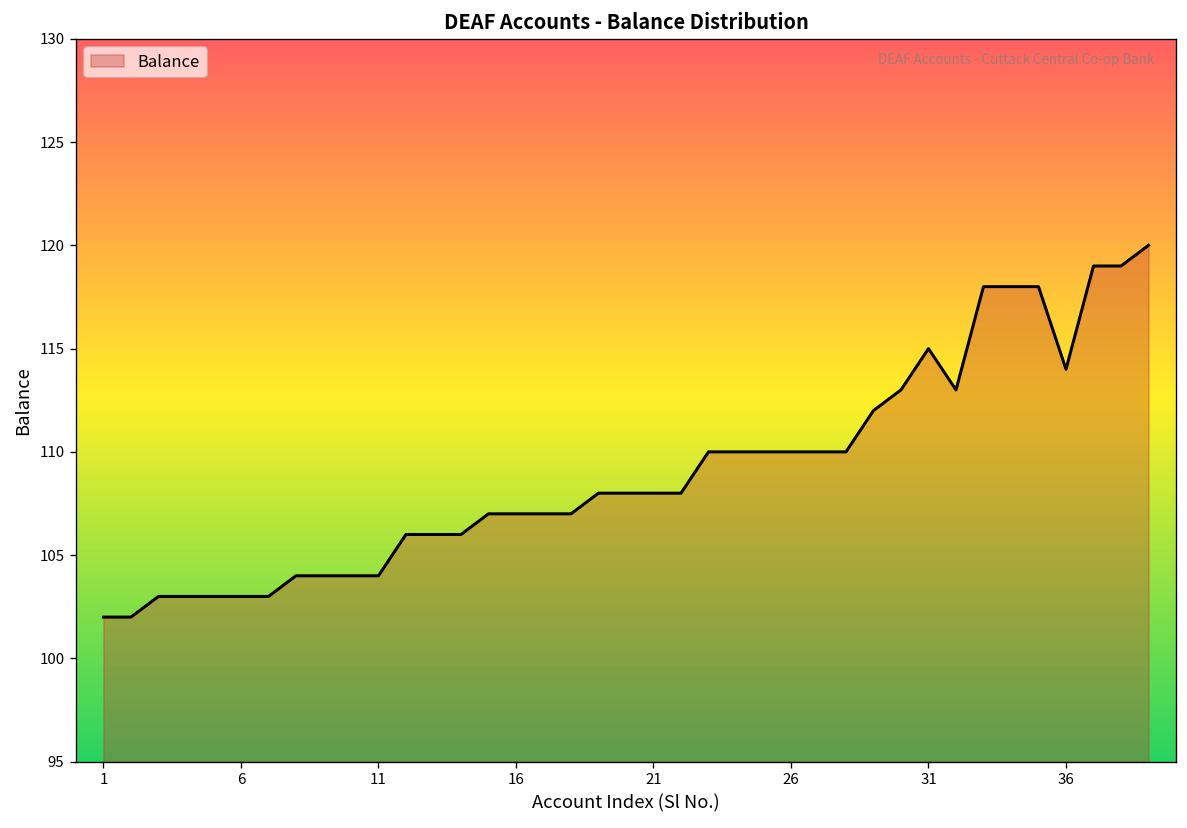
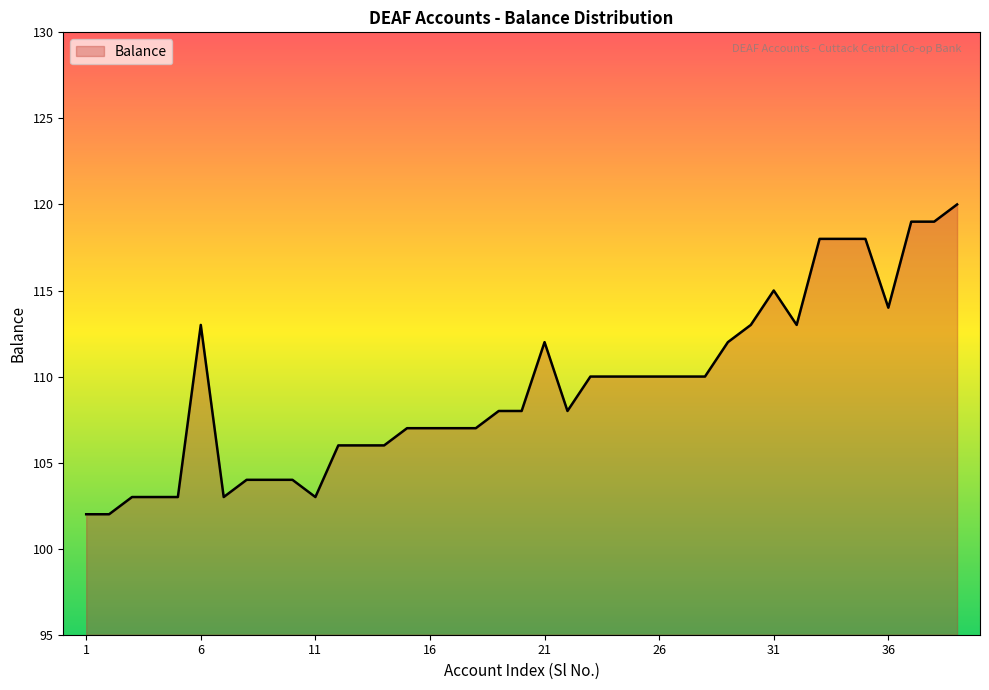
  {
    "1": 102,
-   "6": 103,
-   "11": 104,
+   "6": 113,
+   "11": 103,
    "16": 107,
-   "21": 108,
+   "21": 112,
    "26": 110,
    "31": 115,
    "36": 114
  }
